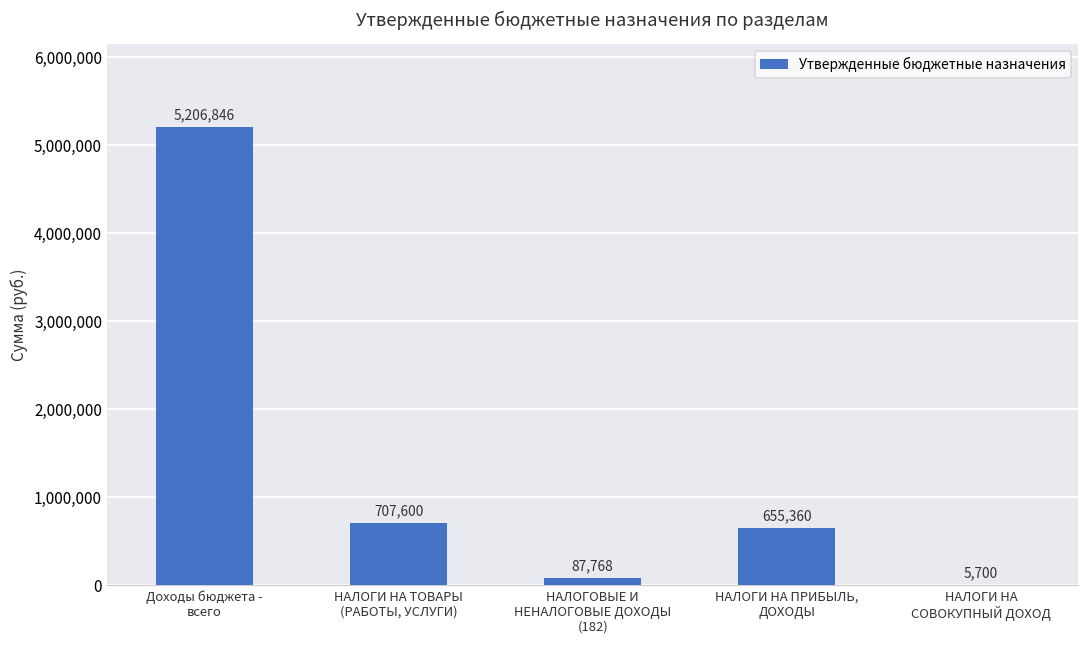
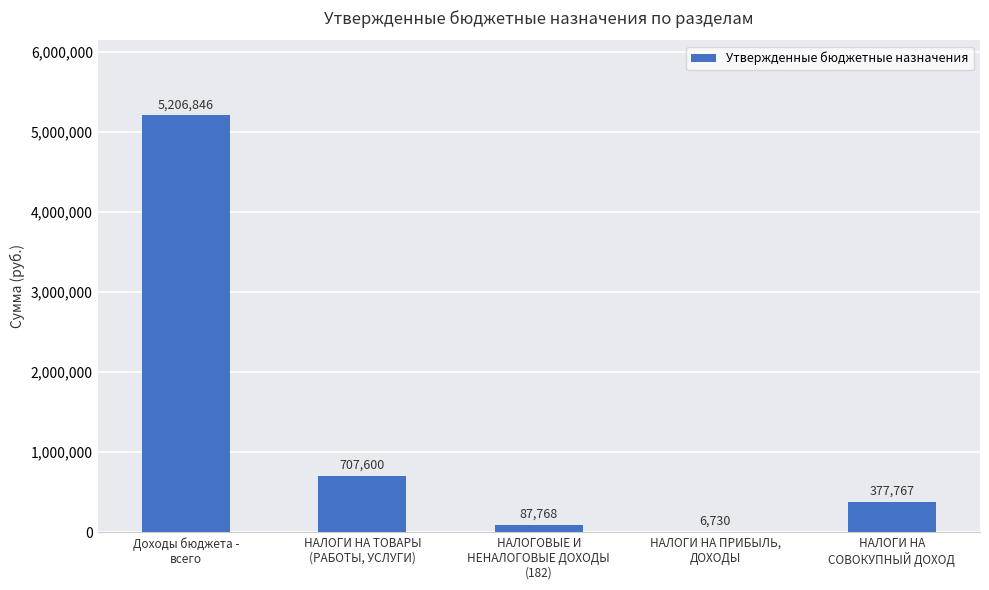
  {
    "Доходы бюджета - всего": "5,206,846",
    "НАЛОГИ НА ТОВАРЫ (РАБОТЫ, УСЛУГИ)": "707,600",
    "НАЛОГОВЫЕ И НЕНАЛОГОВЫЕ ДОХОДЫ (182)": "87,768",
-   "НАЛОГИ НА ПРИБЫЛЬ, ДОХОДЫ": "655,360",
-   "НАЛОГИ НА СОВОКУПНЫЙ ДОХОД": "5,700"
+   "НАЛОГИ НА ПРИБЫЛЬ, ДОХОДЫ": "6,730",
+   "НАЛОГИ НА СОВОКУПНЫЙ ДОХОД": "377,767"
  }
